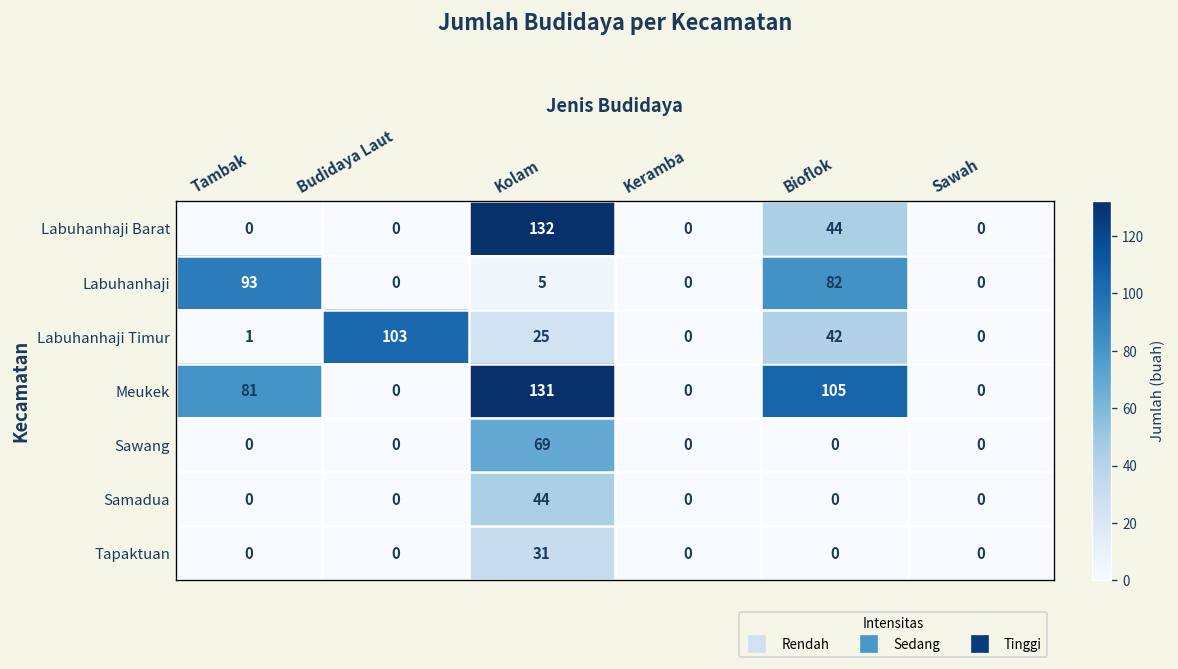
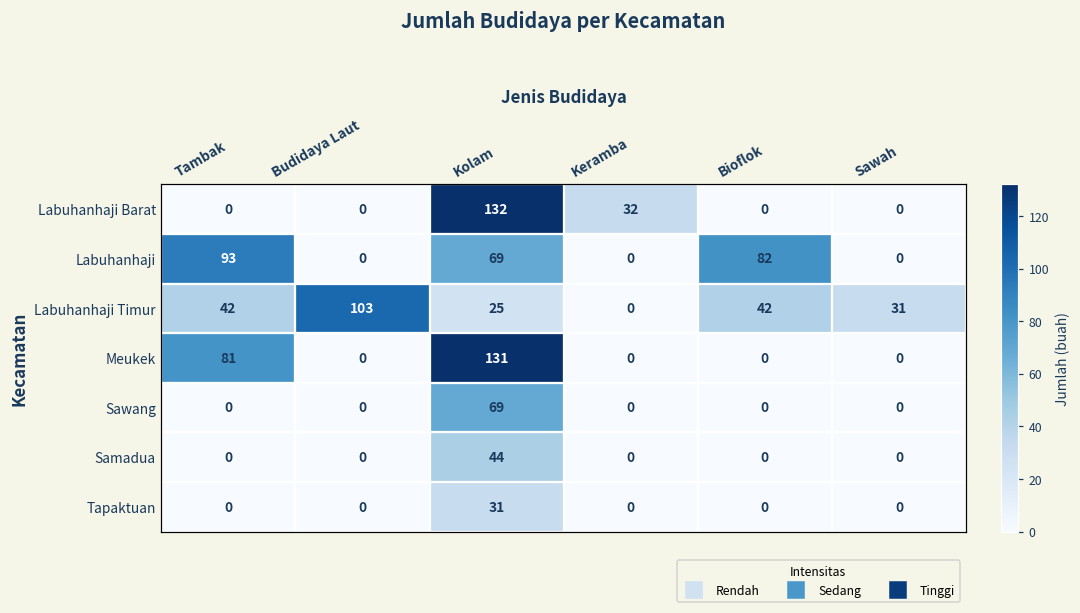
  {
    "Labuhanhaji Barat": {
      "Tambak": 0,
      "Budidaya Laut": 0,
      "Kolam": 132,
-     "Keramba": 0,
-     "Bioflok": 44,
+     "Keramba": 32,
+     "Bioflok": 0,
      "Sawah": 0
    },
    "Labuhanhaji": {
      "Tambak": 93,
      "Budidaya Laut": 0,
-     "Kolam": 5,
+     "Kolam": 69,
      "Keramba": 0,
      "Bioflok": 82,
      "Sawah": 0
    },
    "Labuhanhaji Timur": {
-     "Tambak": 1,
+     "Tambak": 42,
      "Budidaya Laut": 103,
      "Kolam": 25,
      "Keramba": 0,
      "Bioflok": 42,
-     "Sawah": 0
+     "Sawah": 31
    },
    "Meukek": {
      "Tambak": 81,
      "Budidaya Laut": 0,
      "Kolam": 131,
      "Keramba": 0,
-     "Bioflok": 105,
+     "Bioflok": 0,
      "Sawah": 0
    },
    "Sawang": {
      "Tambak": 0,
      "Budidaya Laut": 0,
      "Kolam": 69,
      "Keramba": 0,
      "Bioflok": 0,
      "Sawah": 0
    },
    "Samadua": {
      "Tambak": 0,
      "Budidaya Laut": 0,
      "Kolam": 44,
      "Keramba": 0,
      "Bioflok": 0,
      "Sawah": 0
    },
    "Tapaktuan": {
      "Tambak": 0,
      "Budidaya Laut": 0,
      "Kolam": 31,
      "Keramba": 0,
      "Bioflok": 0,
      "Sawah": 0
    }
  }
